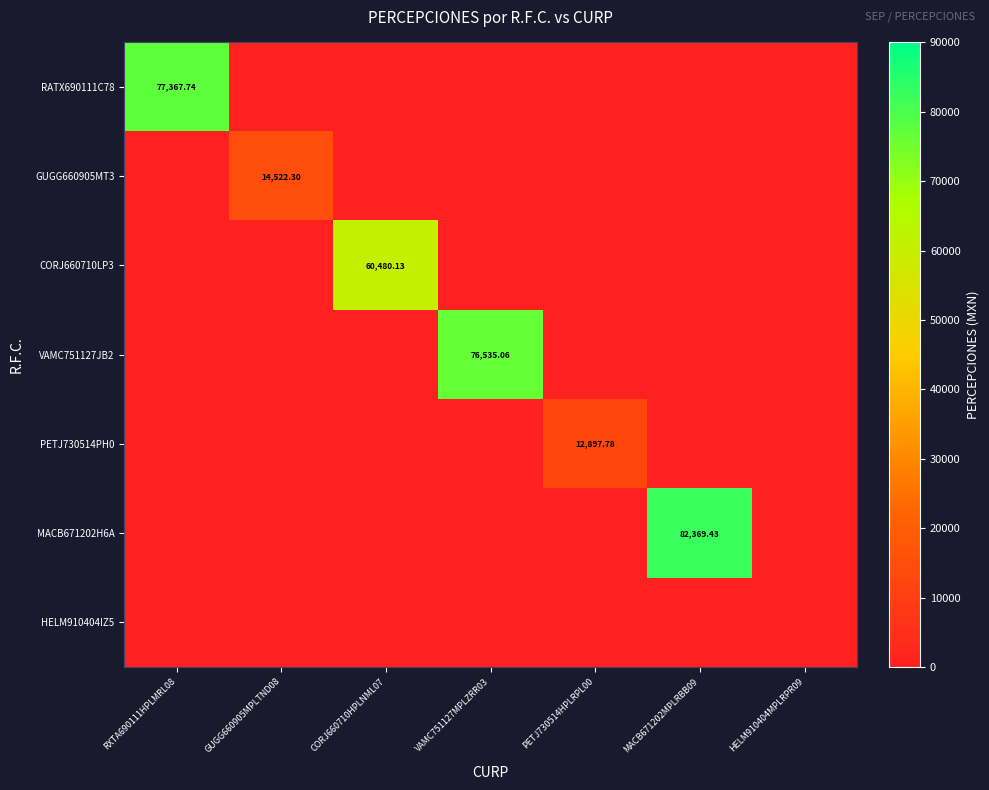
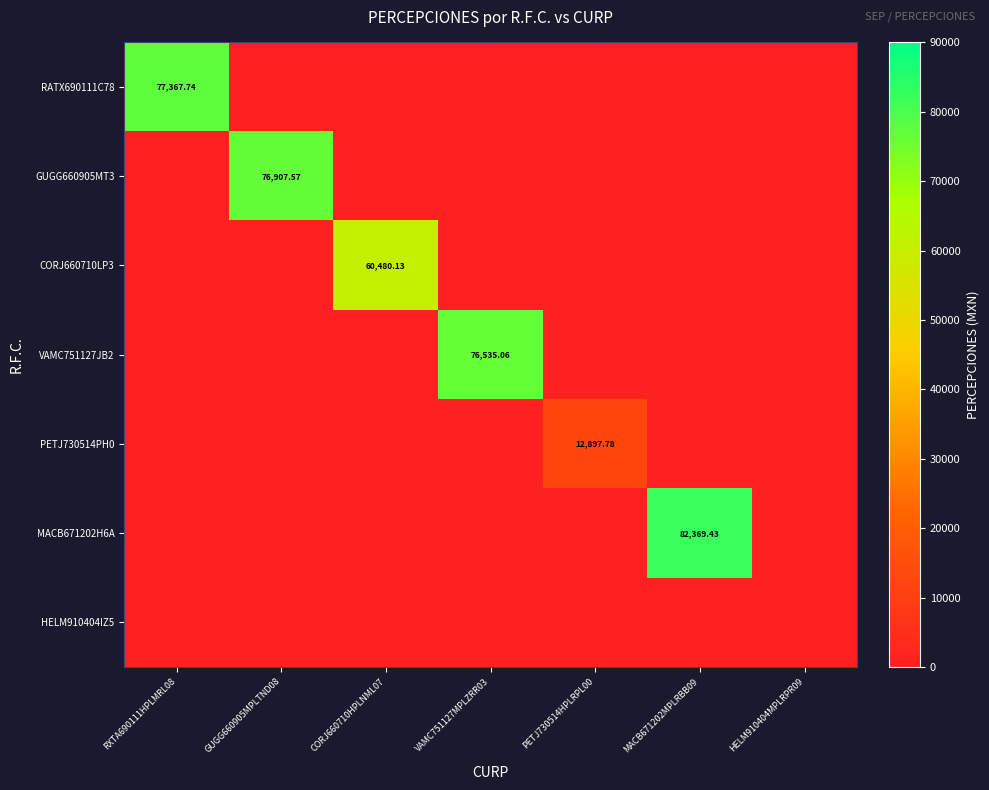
  {
    "RATX690111C78": {
      "RXTA690111HPLMRL08": "77,367.74"
    },
    "GUGG660905MT3": {
-     "GUGG660905MPLTND08": "14,522.30"
+     "GUGG660905MPLTND08": "76,907.57"
    },
    "CORJ660710LP3": {
      "CORJ660710HPLNML07": "60,480.13"
    },
    "VAMC751127JB2": {
      "VAMC751127MPLZRR03": "76,535.06"
    },
    "PETJ730514PH0": {
      "PETJ730514HPLRPL00": "12,897.78"
    },
    "MACB671202H6A": {
      "MACB671202MPLRBB09": "82,369.43"
    }
  }
